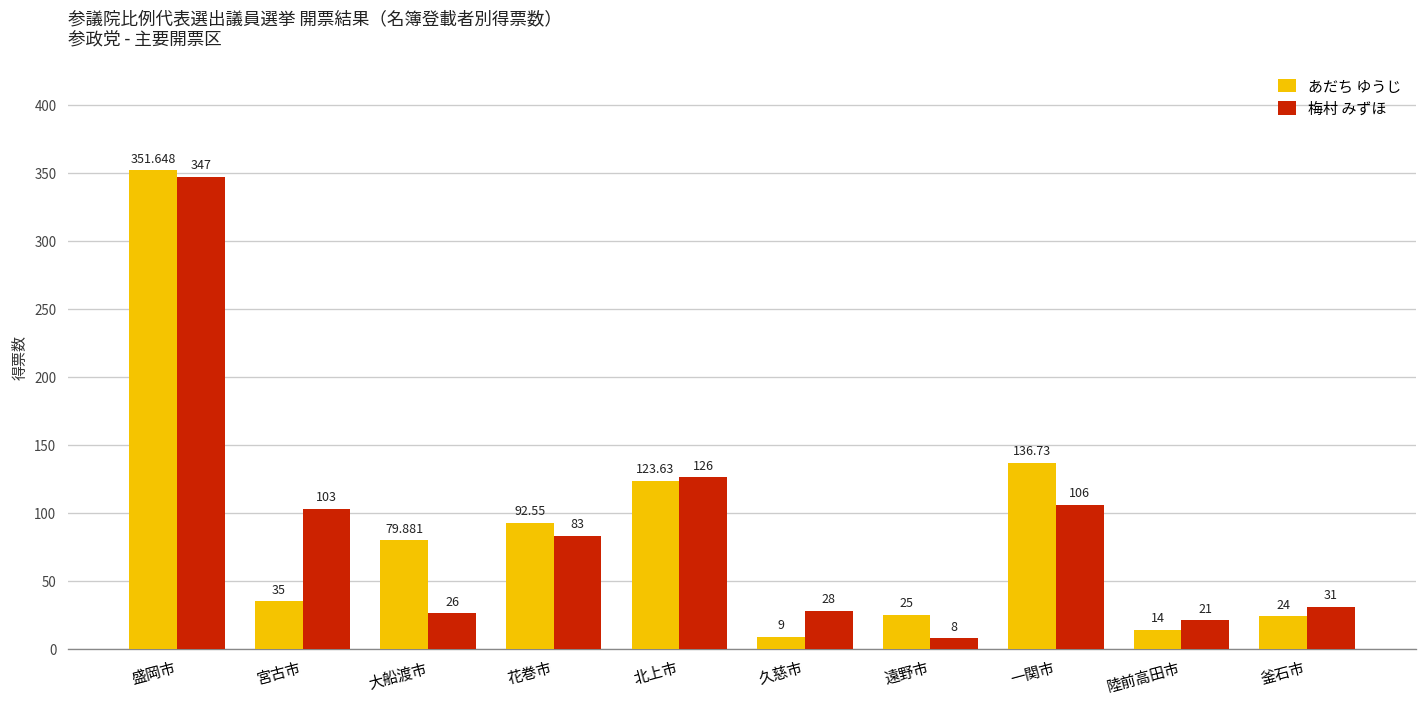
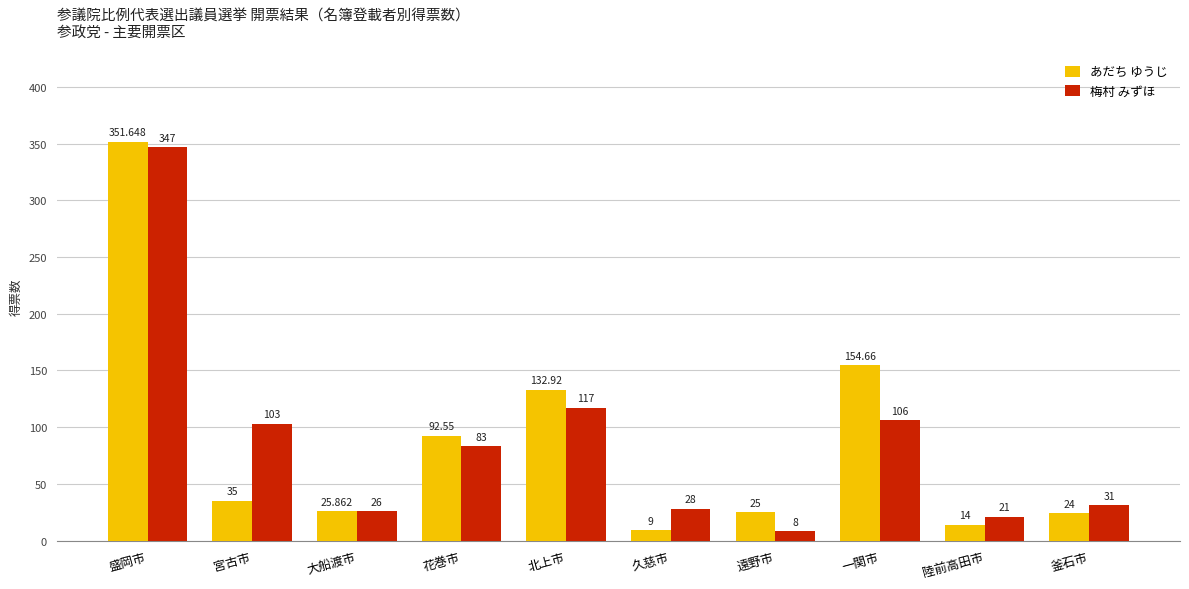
  {
    "あだち ゆうじ": {
      "盛岡市": 351.648,
      "宮古市": 35,
-     "大船渡市": 79.881,
+     "大船渡市": 25.862,
      "花巻市": 92.55,
-     "北上市": 123.63,
+     "北上市": 132.92,
      "久慈市": 9,
      "遠野市": 25,
-     "一関市": 136.73,
+     "一関市": 154.66,
      "陸前高田市": 14,
      "釜石市": 24
    },
    "梅村 みずほ": {
      "盛岡市": 347,
      "宮古市": 103,
      "大船渡市": 26,
      "花巻市": 83,
-     "北上市": 126,
+     "北上市": 117,
      "久慈市": 28,
      "遠野市": 8,
      "一関市": 106,
      "陸前高田市": 21,
      "釜石市": 31
    }
  }
